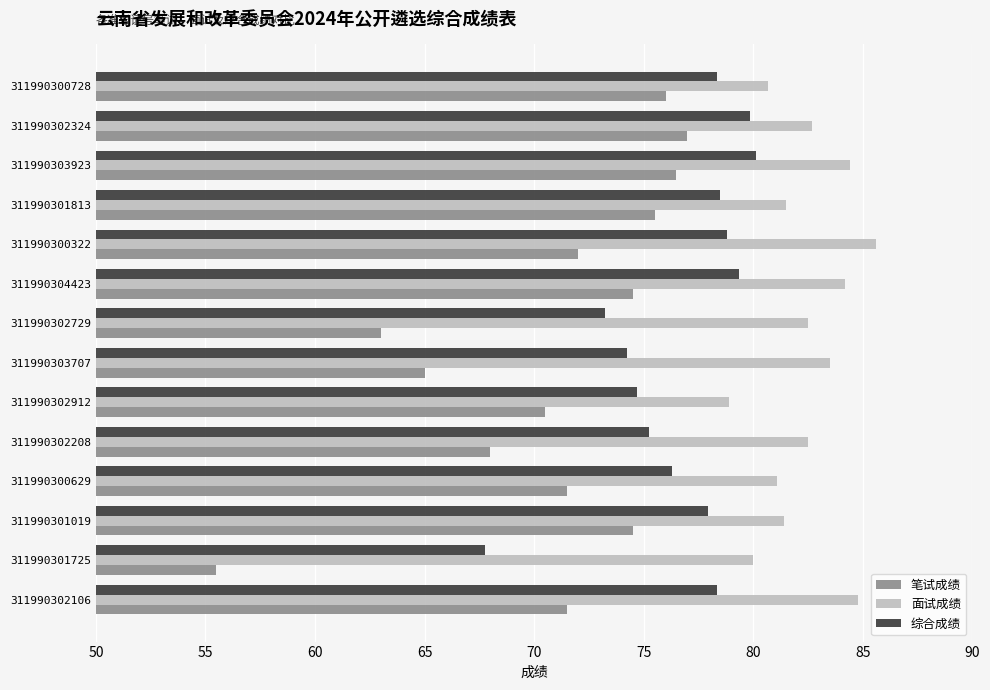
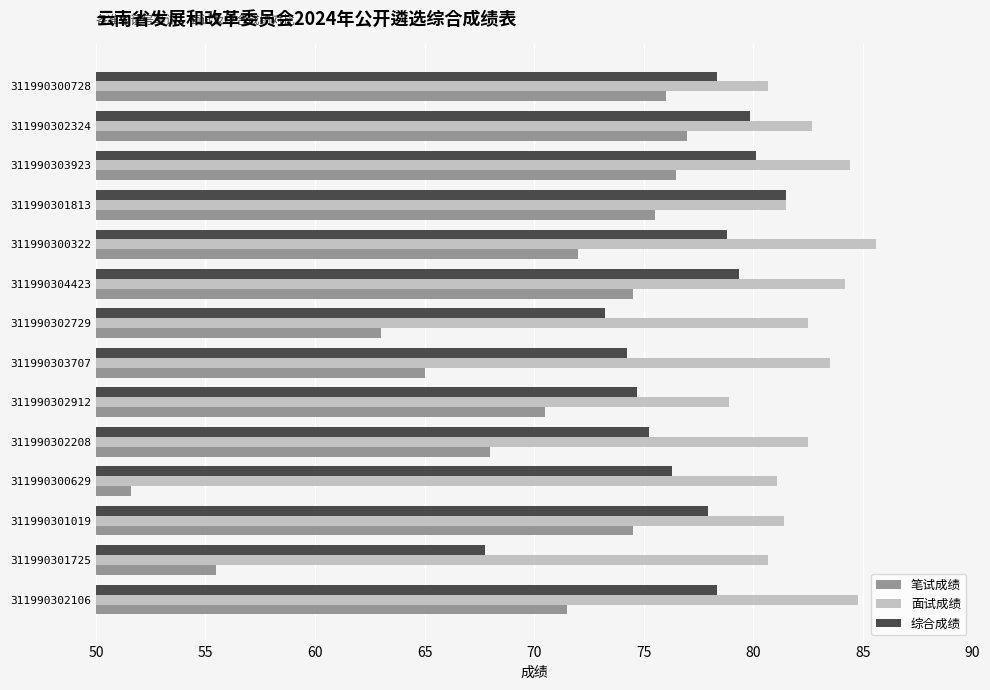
  {
    "笔试成绩": {
      "311990300728": 76.0,
      "311990302324": 77.0,
      "311990303923": 76.5,
      "311990301813": 75.5,
      "311990300322": 72.0,
      "311990304423": 74.5,
      "311990302729": 63.0,
      "311990303707": 65.0,
      "311990302912": 70.5,
      "311990302208": 68.0,
-     "311990300629": 71.5,
+     "311990300629": 51.6,
      "311990301019": 74.5,
      "311990301725": 55.5,
      "311990302106": 71.5
    },
    "面试成绩": {
      "311990300728": 80.7,
      "311990302324": 82.7,
      "311990303923": 84.4,
      "311990301813": 81.5,
      "311990300322": 85.6,
      "311990304423": 84.2,
      "311990302729": 82.5,
      "311990303707": 83.5,
      "311990302912": 78.9,
      "311990302208": 82.5,
      "311990300629": 81.1,
      "311990301019": 81.4,
-     "311990301725": 80.0,
+     "311990301725": 80.7,
      "311990302106": 84.8
    },
    "综合成绩": {
      "311990300728": 78.4,
      "311990302324": 79.9,
      "311990303923": 80.2,
-     "311990301813": 78.5,
+     "311990301813": 81.5,
      "311990300322": 78.8,
      "311990304423": 79.4,
      "311990302729": 73.3,
      "311990303707": 74.3,
      "311990302912": 74.7,
      "311990302208": 75.3,
      "311990300629": 76.3,
      "311990301019": 78.0,
      "311990301725": 67.8,
      "311990302106": 78.4
    }
  }
